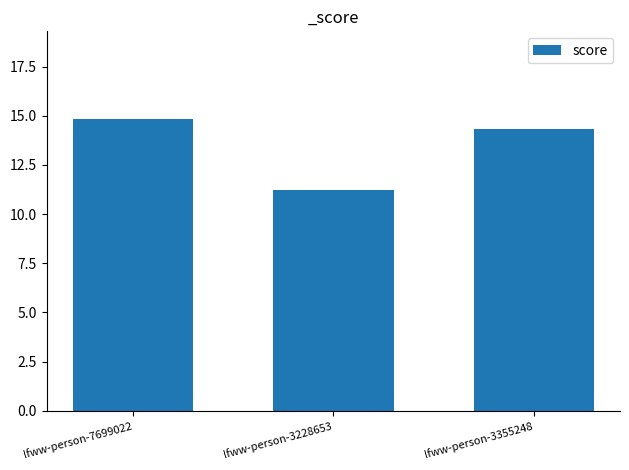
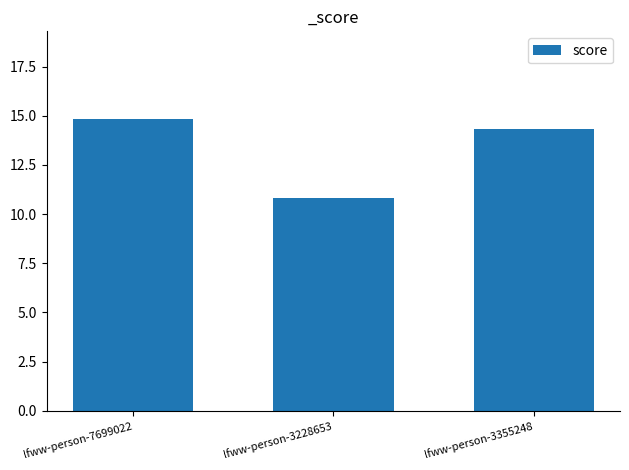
  {
    "lfww-person-7699022": 14.8,
-   "lfww-person-3228653": 11.2,
+   "lfww-person-3228653": 10.8,
    "lfww-person-3355248": 14.3
  }
